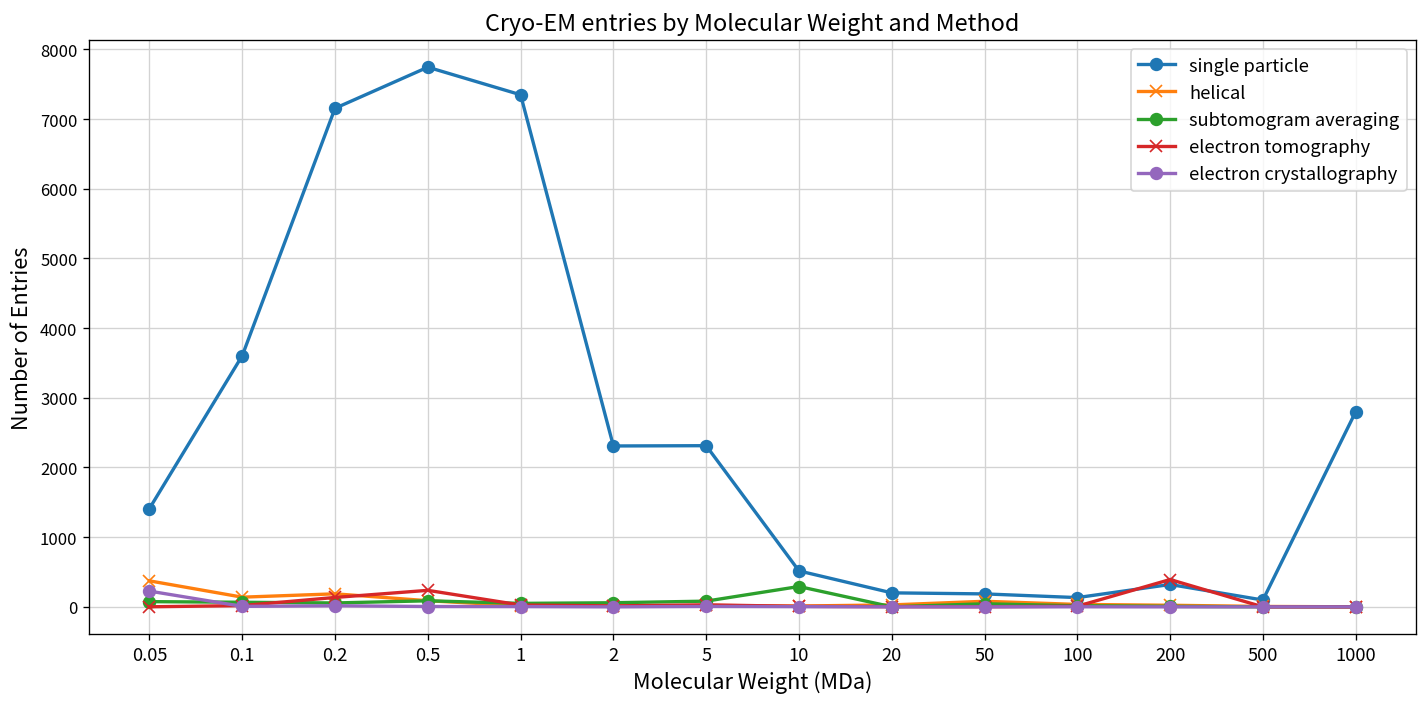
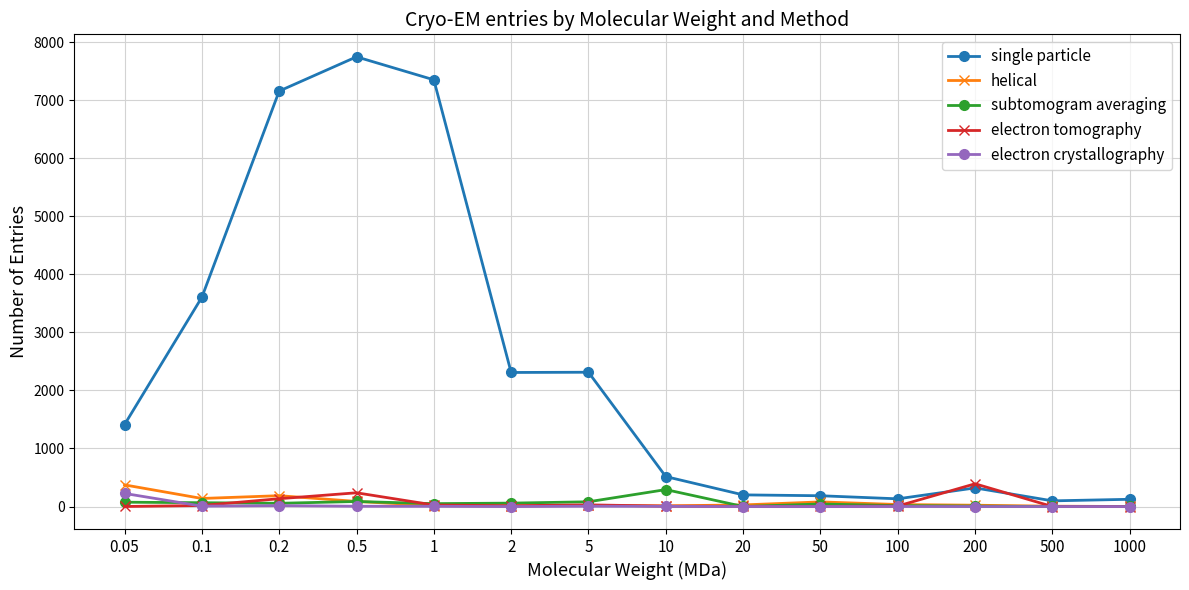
  {
    "single particle": {
      "0.05": 1400,
      "0.1": 3600,
      "0.2": 7200,
      "0.5": 7700,
      "1": 7300,
      "2": 2300,
      "5": 2300,
      "10": 500,
      "20": 200,
      "50": 200,
      "100": 100,
      "200": 300,
      "500": 100,
-     "1000": 2800
+     "1000": 100
    },
    "helical": {
      "0.05": 400,
      "0.1": 100,
      "0.2": 200
    },
    "subtomogram averaging": {
      "0.05": 100,
      "0.1": 100,
      "2": 100,
      "5": 100,
      "10": 300
    },
    "electron tomography": {
      "0.05": 0,
      "0.2": 100,
      "0.5": 200,
      "200": 400
    },
    "electron crystallography": {
      "0.05": 200,
      "0.5": 0
    }
  }
